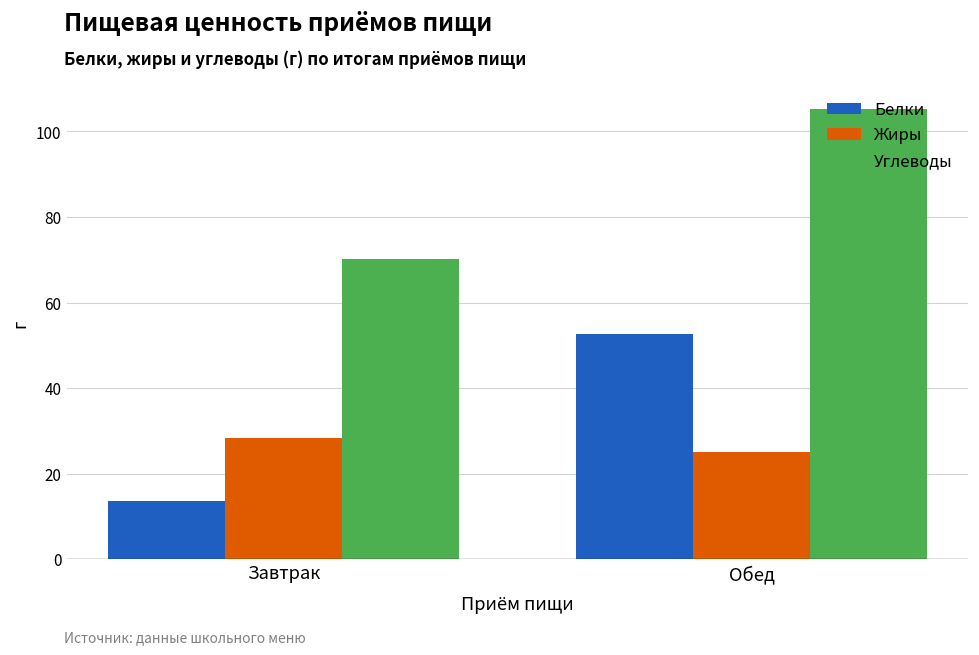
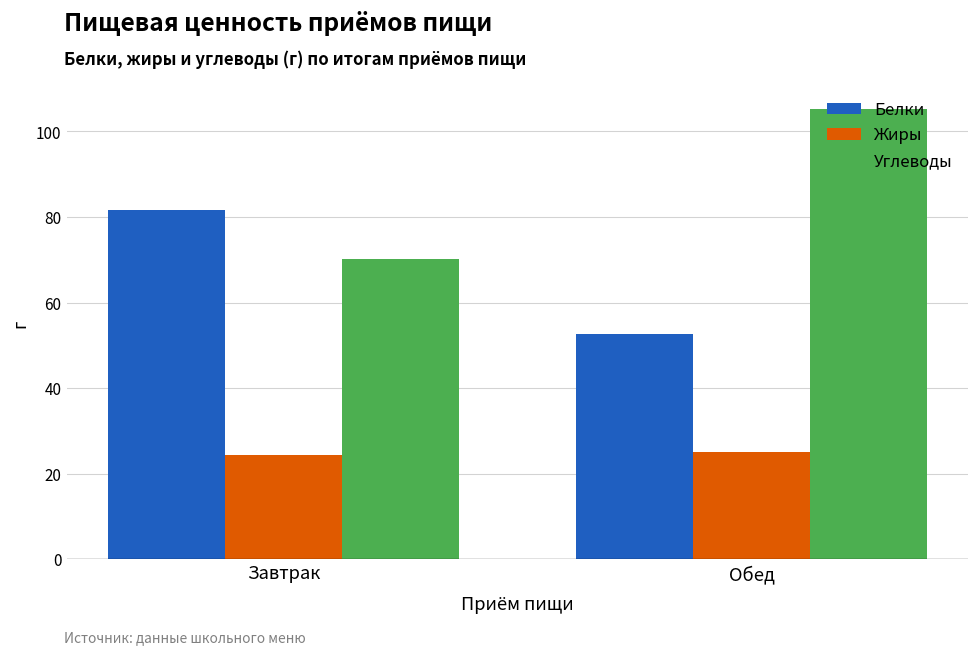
  {
    "Белки": {
-     "Завтрак": 14,
+     "Завтрак": 82,
      "Обед": 53
    },
    "Жиры": {
-     "Завтрак": 28,
+     "Завтрак": 24,
      "Обед": 25
    },
    "Углеводы": {
      "Завтрак": 70,
      "Обед": 105
    }
  }
